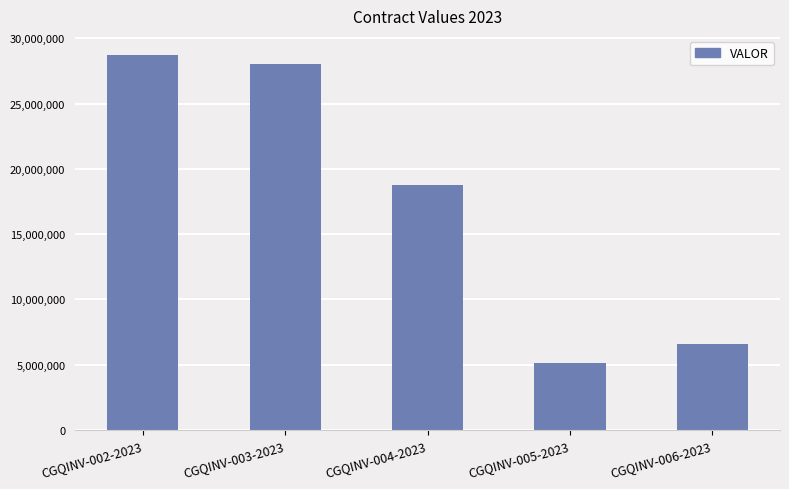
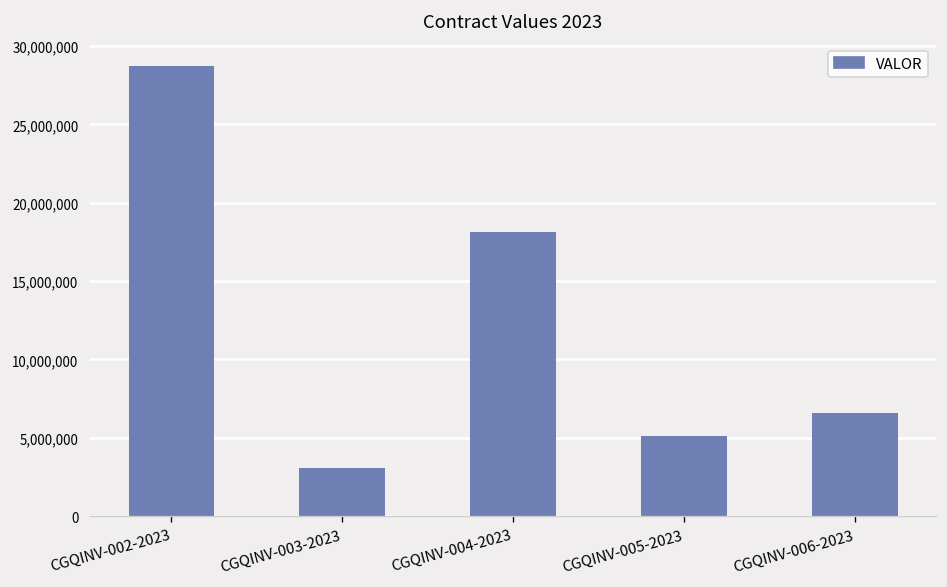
  {
    "CGQINV-002-2023": "28,700,000",
-   "CGQINV-003-2023": "28,000,000",
-   "CGQINV-004-2023": "18,800,000",
+   "CGQINV-003-2023": "3,100,000",
+   "CGQINV-004-2023": "18,100,000",
    "CGQINV-005-2023": "5,100,000",
    "CGQINV-006-2023": "6,600,000"
  }
